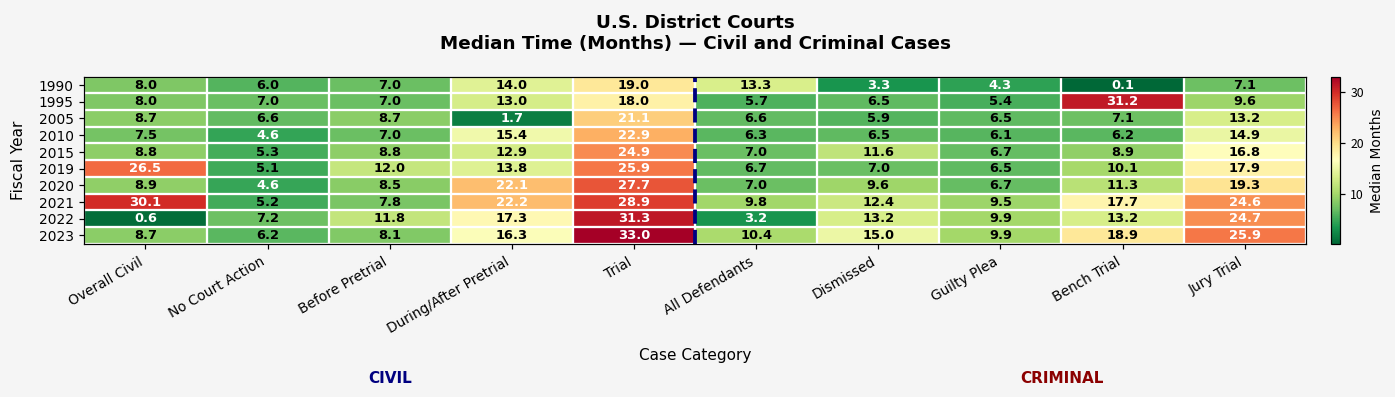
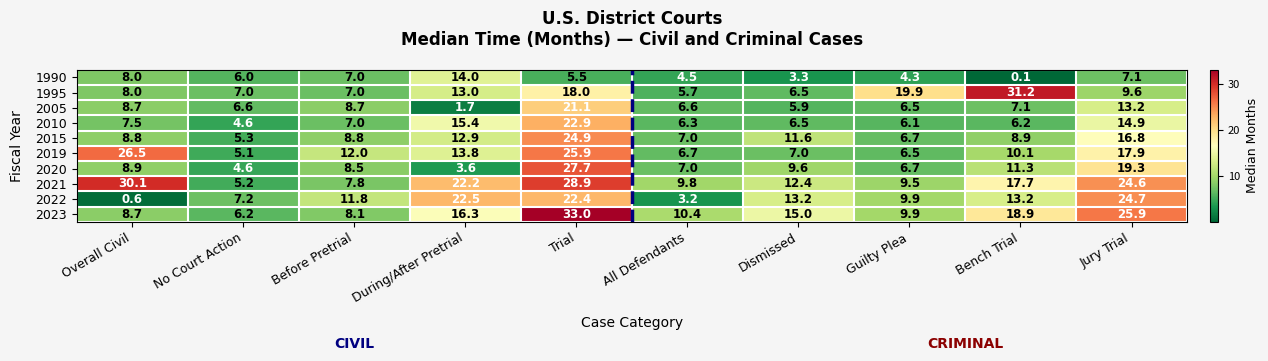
  {
    "1990": {
      "Overall Civil": 8.0,
      "No Court Action": 6.0,
      "Before Pretrial": 7.0,
      "During/After Pretrial": 14.0,
-     "Trial": 19.0,
-     "All Defendants": 13.3,
+     "Trial": 5.5,
+     "All Defendants": 4.5,
      "Dismissed": 3.3,
      "Guilty Plea": 4.3,
      "Bench Trial": 0.1,
      "Jury Trial": 7.1
    },
    "1995": {
      "Overall Civil": 8.0,
      "No Court Action": 7.0,
      "Before Pretrial": 7.0,
      "During/After Pretrial": 13.0,
      "Trial": 18.0,
      "All Defendants": 5.7,
      "Dismissed": 6.5,
-     "Guilty Plea": 5.4,
+     "Guilty Plea": 19.9,
      "Bench Trial": 31.2,
      "Jury Trial": 9.6
    },
    "2005": {
      "Overall Civil": 8.7,
      "No Court Action": 6.6,
      "Before Pretrial": 8.7,
      "During/After Pretrial": 1.7,
      "Trial": 21.1,
      "All Defendants": 6.6,
      "Dismissed": 5.9,
      "Guilty Plea": 6.5,
      "Bench Trial": 7.1,
      "Jury Trial": 13.2
    },
    "2010": {
      "Overall Civil": 7.5,
      "No Court Action": 4.6,
      "Before Pretrial": 7.0,
      "During/After Pretrial": 15.4,
      "Trial": 22.9,
      "All Defendants": 6.3,
      "Dismissed": 6.5,
      "Guilty Plea": 6.1,
      "Bench Trial": 6.2,
      "Jury Trial": 14.9
    },
    "2015": {
      "Overall Civil": 8.8,
      "No Court Action": 5.3,
      "Before Pretrial": 8.8,
      "During/After Pretrial": 12.9,
      "Trial": 24.9,
      "All Defendants": 7.0,
      "Dismissed": 11.6,
      "Guilty Plea": 6.7,
      "Bench Trial": 8.9,
      "Jury Trial": 16.8
    },
    "2019": {
      "Overall Civil": 26.5,
      "No Court Action": 5.1,
      "Before Pretrial": 12.0,
      "During/After Pretrial": 13.8,
      "Trial": 25.9,
      "All Defendants": 6.7,
      "Dismissed": 7.0,
      "Guilty Plea": 6.5,
      "Bench Trial": 10.1,
      "Jury Trial": 17.9
    },
    "2020": {
      "Overall Civil": 8.9,
      "No Court Action": 4.6,
      "Before Pretrial": 8.5,
-     "During/After Pretrial": 22.1,
+     "During/After Pretrial": 3.6,
      "Trial": 27.7,
      "All Defendants": 7.0,
      "Dismissed": 9.6,
      "Guilty Plea": 6.7,
      "Bench Trial": 11.3,
      "Jury Trial": 19.3
    },
    "2021": {
      "Overall Civil": 30.1,
      "No Court Action": 5.2,
      "Before Pretrial": 7.8,
      "During/After Pretrial": 22.2,
      "Trial": 28.9,
      "All Defendants": 9.8,
      "Dismissed": 12.4,
      "Guilty Plea": 9.5,
      "Bench Trial": 17.7,
      "Jury Trial": 24.6
    },
    "2022": {
      "Overall Civil": 0.6,
      "No Court Action": 7.2,
      "Before Pretrial": 11.8,
-     "During/After Pretrial": 17.3,
-     "Trial": 31.3,
+     "During/After Pretrial": 22.5,
+     "Trial": 22.4,
      "All Defendants": 3.2,
      "Dismissed": 13.2,
      "Guilty Plea": 9.9,
      "Bench Trial": 13.2,
      "Jury Trial": 24.7
    },
    "2023": {
      "Overall Civil": 8.7,
      "No Court Action": 6.2,
      "Before Pretrial": 8.1,
      "During/After Pretrial": 16.3,
      "Trial": 33.0,
      "All Defendants": 10.4,
      "Dismissed": 15.0,
      "Guilty Plea": 9.9,
      "Bench Trial": 18.9,
      "Jury Trial": 25.9
    }
  }
